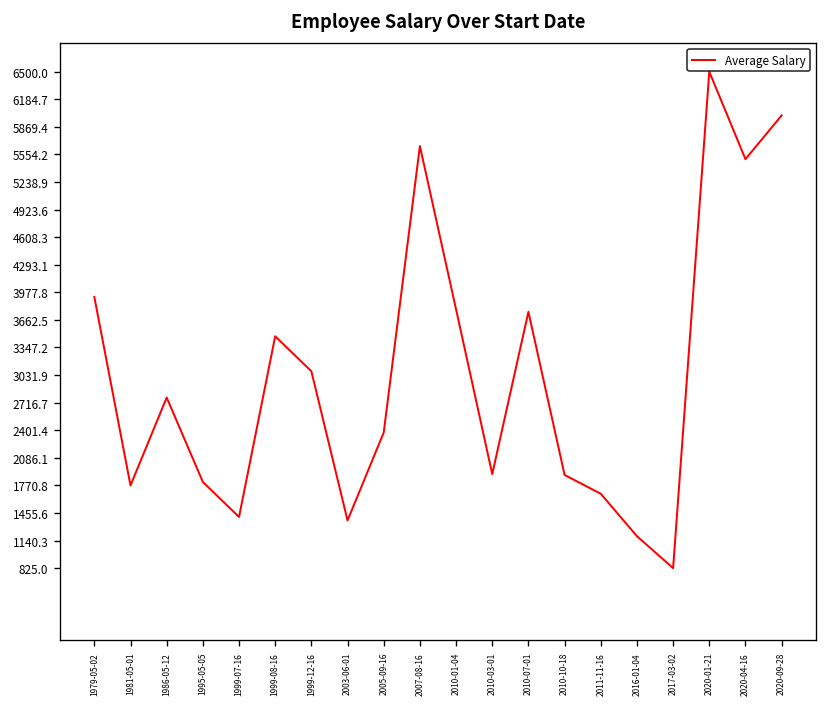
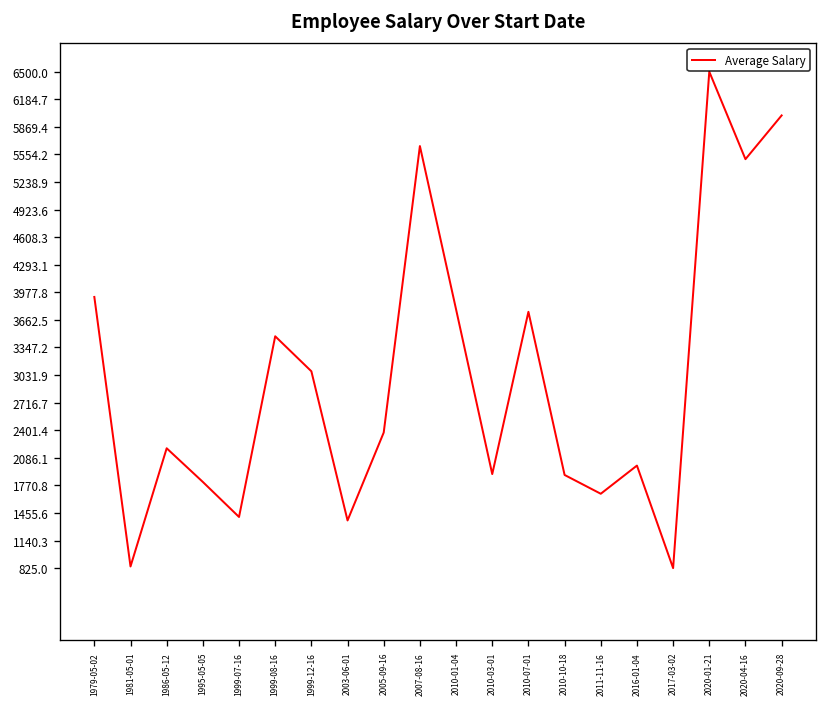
  {
    "1979-05-02": 3900,
-   "1981-05-01": 1800,
-   "1986-05-12": 2800,
+   "1981-05-01": 800,
+   "1986-05-12": 2200,
    "1995-05-05": 1800,
    "1999-07-16": 1400,
    "1999-08-16": 3500,
    "1999-12-16": 3100,
    "2003-06-01": 1400,
    "2005-09-16": 2400,
    "2007-08-16": 5700,
    "2010-01-04": 3800,
    "2010-03-01": 1900,
    "2010-07-01": 3800,
    "2010-10-18": 1900,
    "2011-11-16": 1700,
-   "2016-01-04": 1200,
+   "2016-01-04": 2000,
    "2017-03-02": 800,
    "2020-01-21": 6500,
    "2020-04-16": 5500,
    "2020-09-28": 6000
  }
